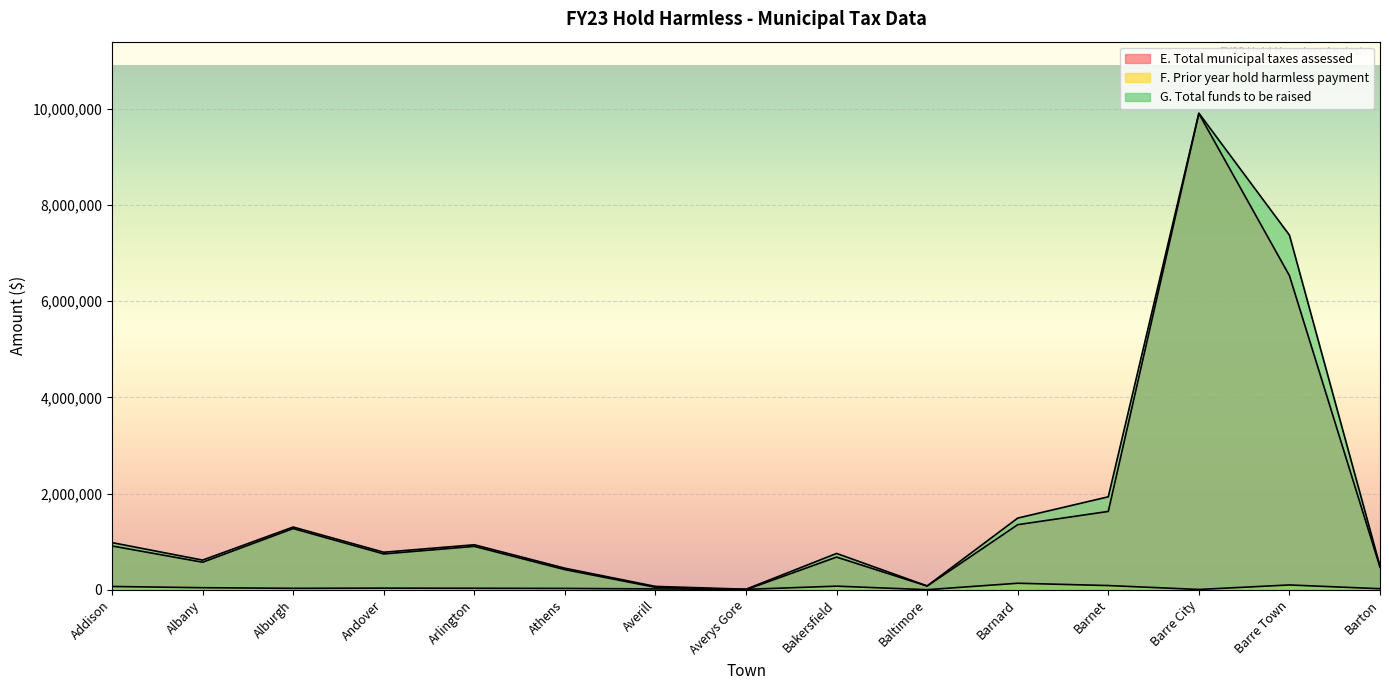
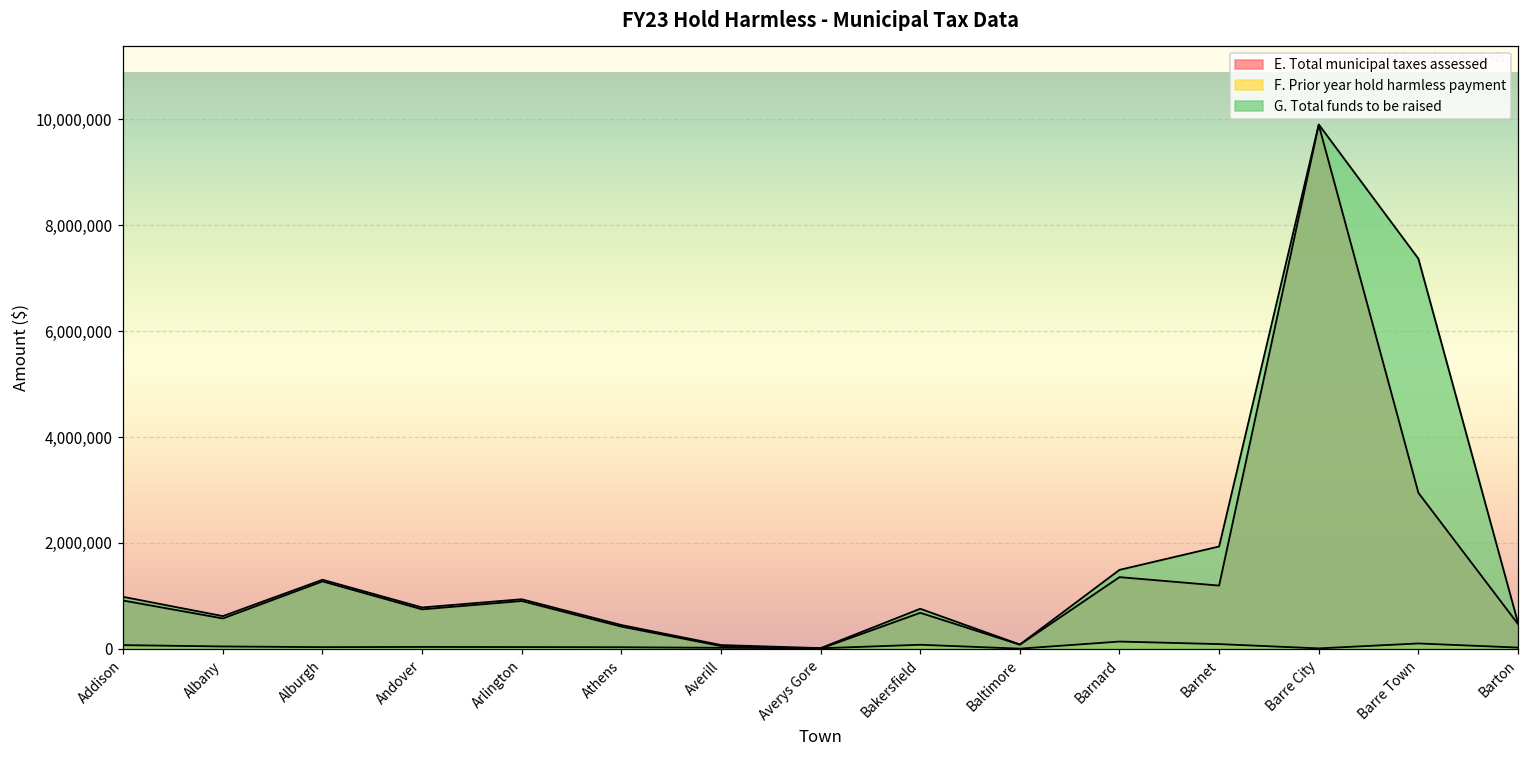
  {
    "E. Total municipal taxes assessed": {
      "Addison": "900,000",
      "Bakersfield": "700,000",
      "Barnard": "1,400,000",
-     "Barnet": "1,600,000",
-     "Barre Town": "6,500,000"
+     "Barnet": "1,200,000",
+     "Barre Town": "2,900,000"
    },
    "F. Prior year hold harmless payment": {
      "Addison": "100,000",
      "Albany": "0",
      "Alburgh": "0",
      "Andover": "0",
      "Arlington": "0",
      "Athens": "0",
      "Bakersfield": "100,000",
      "Baltimore": "0",
      "Barnard": "100,000",
      "Barnet": "100,000",
      "Barre City": "0",
      "Barre Town": "100,000",
      "Barton": "0"
    },
    "G. Total funds to be raised": {
      "Addison": "1,000,000",
      "Bakersfield": "800,000",
      "Barnard": "1,500,000",
      "Barnet": "1,900,000",
      "Barre Town": "7,400,000"
    }
  }
